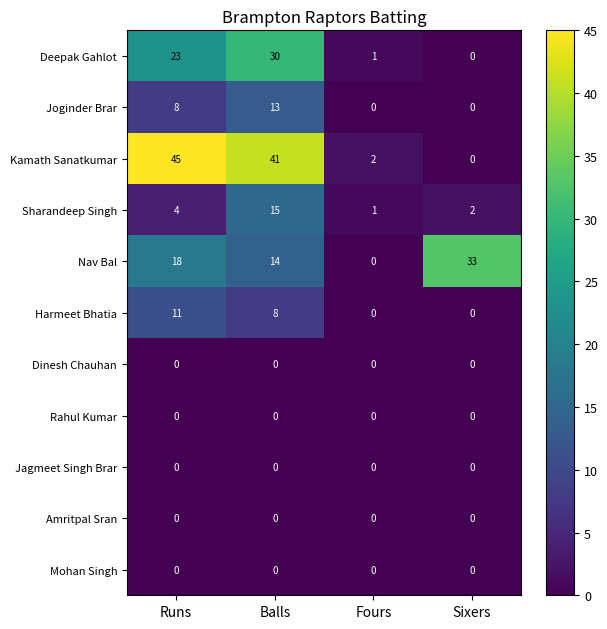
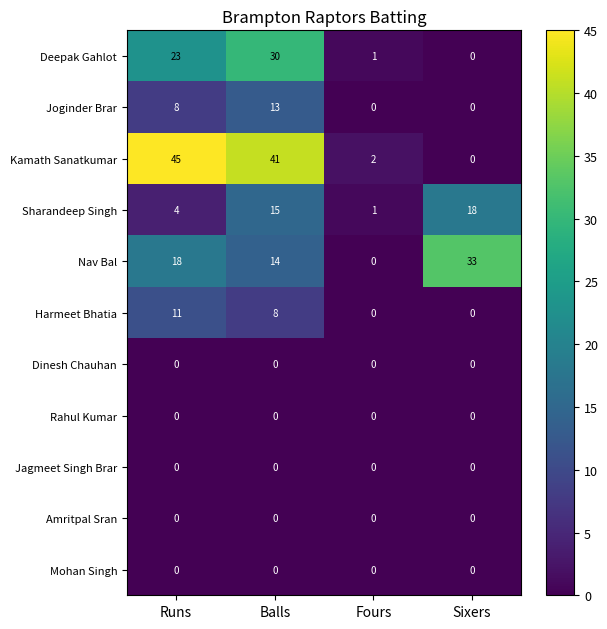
  {
    "Deepak Gahlot": {
      "Runs": 23,
      "Balls": 30,
      "Fours": 1,
      "Sixers": 0
    },
    "Joginder Brar": {
      "Runs": 8,
      "Balls": 13,
      "Fours": 0,
      "Sixers": 0
    },
    "Kamath Sanatkumar": {
      "Runs": 45,
      "Balls": 41,
      "Fours": 2,
      "Sixers": 0
    },
    "Sharandeep Singh": {
      "Runs": 4,
      "Balls": 15,
      "Fours": 1,
-     "Sixers": 2
+     "Sixers": 18
    },
    "Nav Bal": {
      "Runs": 18,
      "Balls": 14,
      "Fours": 0,
      "Sixers": 33
    },
    "Harmeet Bhatia": {
      "Runs": 11,
      "Balls": 8,
      "Fours": 0,
      "Sixers": 0
    },
    "Dinesh Chauhan": {
      "Runs": 0,
      "Balls": 0,
      "Fours": 0,
      "Sixers": 0
    },
    "Rahul Kumar": {
      "Runs": 0,
      "Balls": 0,
      "Fours": 0,
      "Sixers": 0
    },
    "Jagmeet Singh Brar": {
      "Runs": 0,
      "Balls": 0,
      "Fours": 0,
      "Sixers": 0
    },
    "Amritpal Sran": {
      "Runs": 0,
      "Balls": 0,
      "Fours": 0,
      "Sixers": 0
    },
    "Mohan Singh": {
      "Runs": 0,
      "Balls": 0,
      "Fours": 0,
      "Sixers": 0
    }
  }
